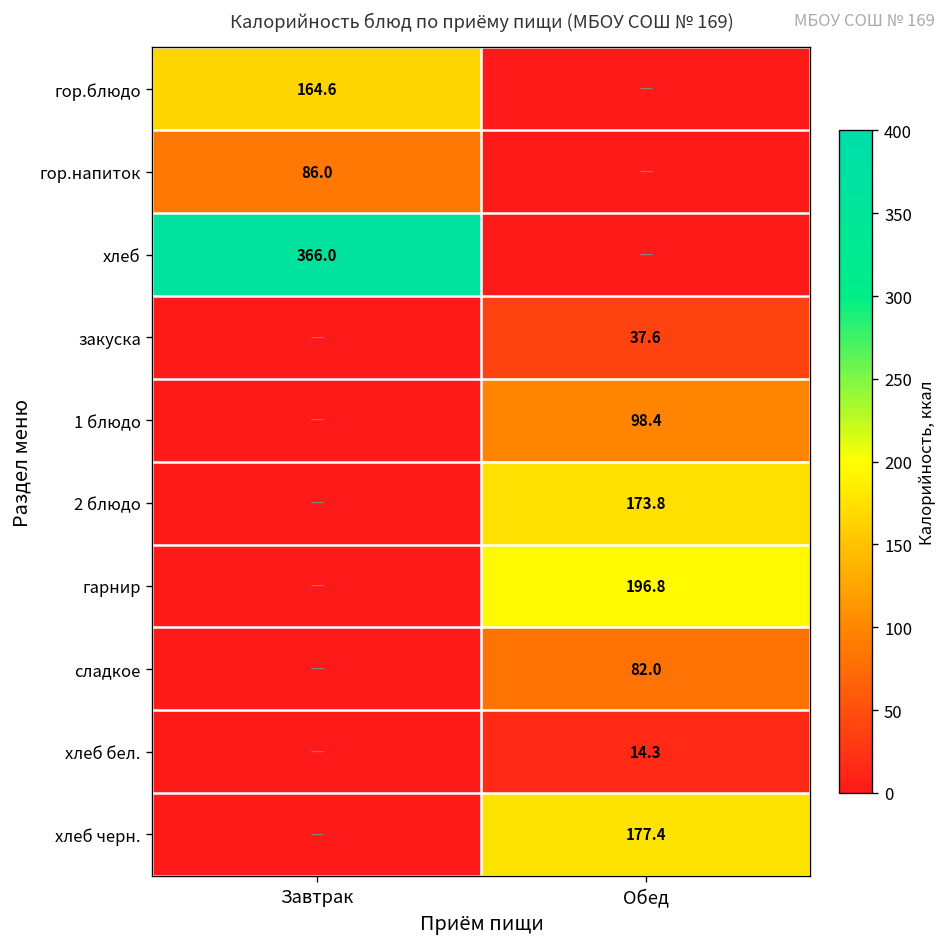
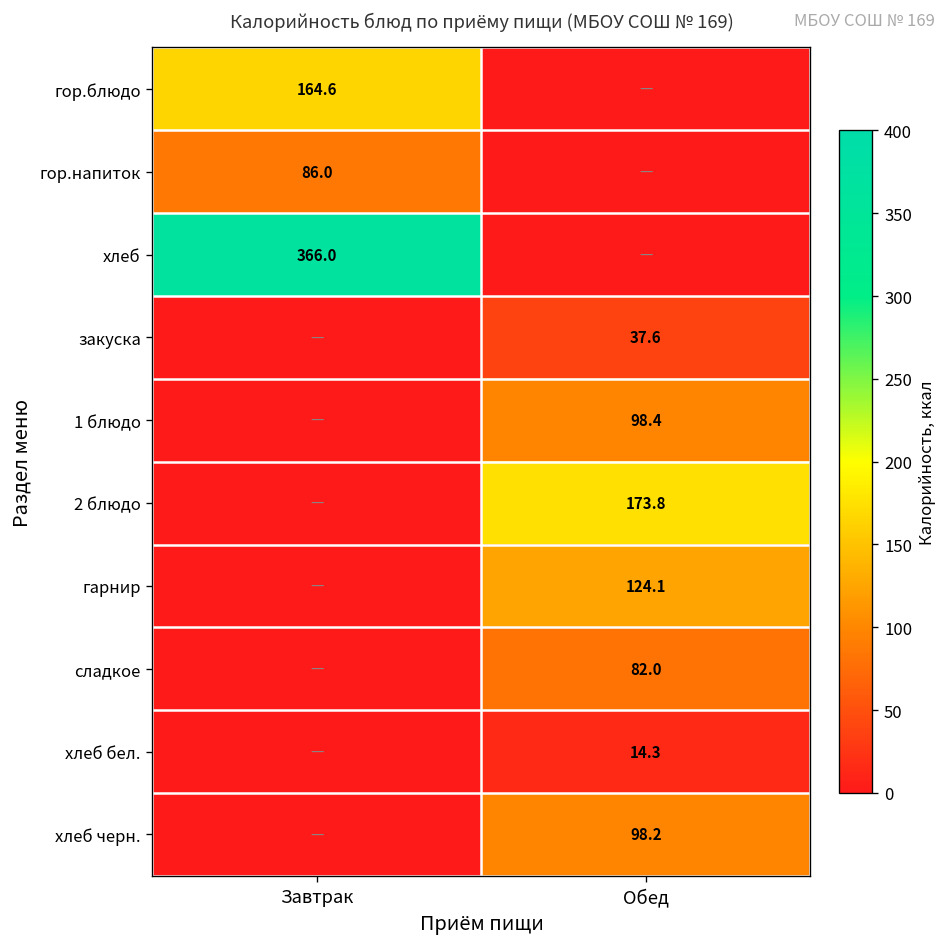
  {
    "гор.блюдо": {
      "Завтрак": 164.6
    },
    "гор.напиток": {
      "Завтрак": 86.0
    },
    "хлеб": {
      "Завтрак": 366.0
    },
    "закуска": {
      "Обед": 37.6
    },
    "1 блюдо": {
      "Обед": 98.4
    },
    "2 блюдо": {
      "Обед": 173.8
    },
    "гарнир": {
-     "Обед": 196.8
+     "Обед": 124.1
    },
    "сладкое": {
      "Обед": 82.0
    },
    "хлеб бел.": {
      "Обед": 14.3
    },
    "хлеб черн.": {
-     "Обед": 177.4
+     "Обед": 98.2
    }
  }
